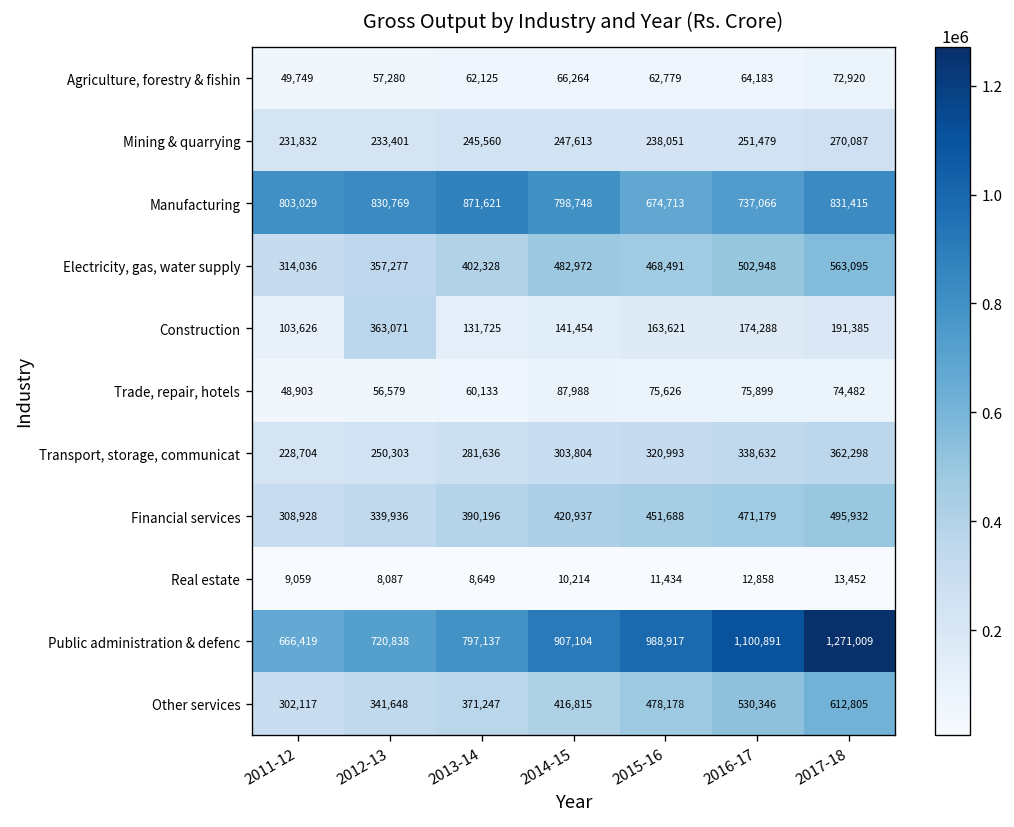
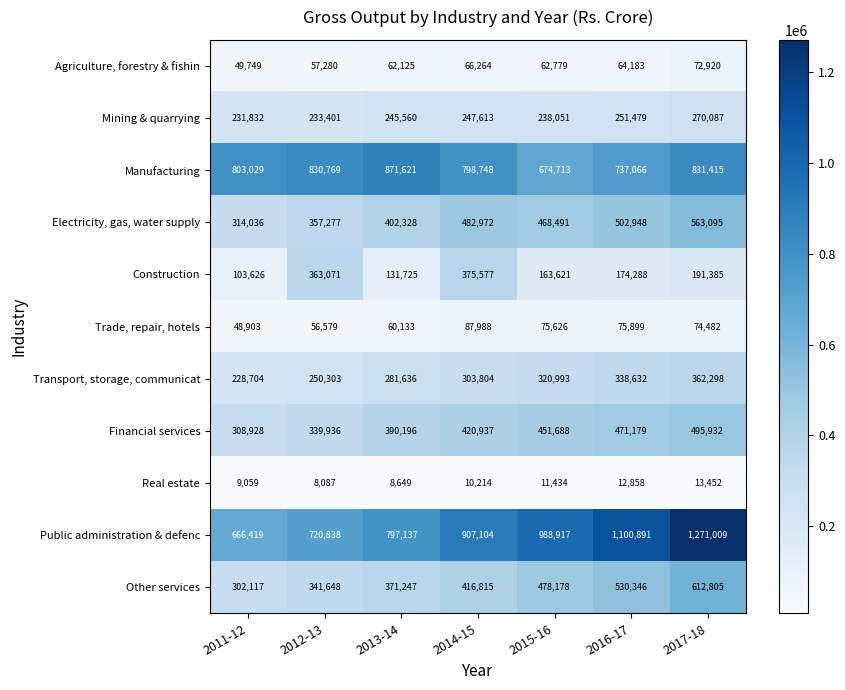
  {
    "Agriculture, forestry & fishin": {
      "2011-12": "49,749",
      "2012-13": "57,280",
      "2013-14": "62,125",
      "2014-15": "66,264",
      "2015-16": "62,779",
      "2016-17": "64,183",
      "2017-18": "72,920"
    },
    "Mining & quarrying": {
      "2011-12": "231,832",
      "2012-13": "233,401",
      "2013-14": "245,560",
      "2014-15": "247,613",
      "2015-16": "238,051",
      "2016-17": "251,479",
      "2017-18": "270,087"
    },
    "Manufacturing": {
      "2011-12": "803,029",
      "2012-13": "830,769",
      "2013-14": "871,621",
      "2014-15": "798,748",
      "2015-16": "674,713",
      "2016-17": "737,066",
      "2017-18": "831,415"
    },
    "Electricity, gas, water supply": {
      "2011-12": "314,036",
      "2012-13": "357,277",
      "2013-14": "402,328",
      "2014-15": "482,972",
      "2015-16": "468,491",
      "2016-17": "502,948",
      "2017-18": "563,095"
    },
    "Construction": {
      "2011-12": "103,626",
      "2012-13": "363,071",
      "2013-14": "131,725",
-     "2014-15": "141,454",
+     "2014-15": "375,577",
      "2015-16": "163,621",
      "2016-17": "174,288",
      "2017-18": "191,385"
    },
    "Trade, repair, hotels": {
      "2011-12": "48,903",
      "2012-13": "56,579",
      "2013-14": "60,133",
      "2014-15": "87,988",
      "2015-16": "75,626",
      "2016-17": "75,899",
      "2017-18": "74,482"
    },
    "Transport, storage, communicat": {
      "2011-12": "228,704",
      "2012-13": "250,303",
      "2013-14": "281,636",
      "2014-15": "303,804",
      "2015-16": "320,993",
      "2016-17": "338,632",
      "2017-18": "362,298"
    },
    "Financial services": {
      "2011-12": "308,928",
      "2012-13": "339,936",
      "2013-14": "390,196",
      "2014-15": "420,937",
      "2015-16": "451,688",
      "2016-17": "471,179",
      "2017-18": "495,932"
    },
    "Real estate": {
      "2011-12": "9,059",
      "2012-13": "8,087",
      "2013-14": "8,649",
      "2014-15": "10,214",
      "2015-16": "11,434",
      "2016-17": "12,858",
      "2017-18": "13,452"
    },
    "Public administration & defenc": {
      "2011-12": "666,419",
      "2012-13": "720,838",
      "2013-14": "797,137",
      "2014-15": "907,104",
      "2015-16": "988,917",
      "2016-17": "1,100,891",
      "2017-18": "1,271,009"
    },
    "Other services": {
      "2011-12": "302,117",
      "2012-13": "341,648",
      "2013-14": "371,247",
      "2014-15": "416,815",
      "2015-16": "478,178",
      "2016-17": "530,346",
      "2017-18": "612,805"
    }
  }
